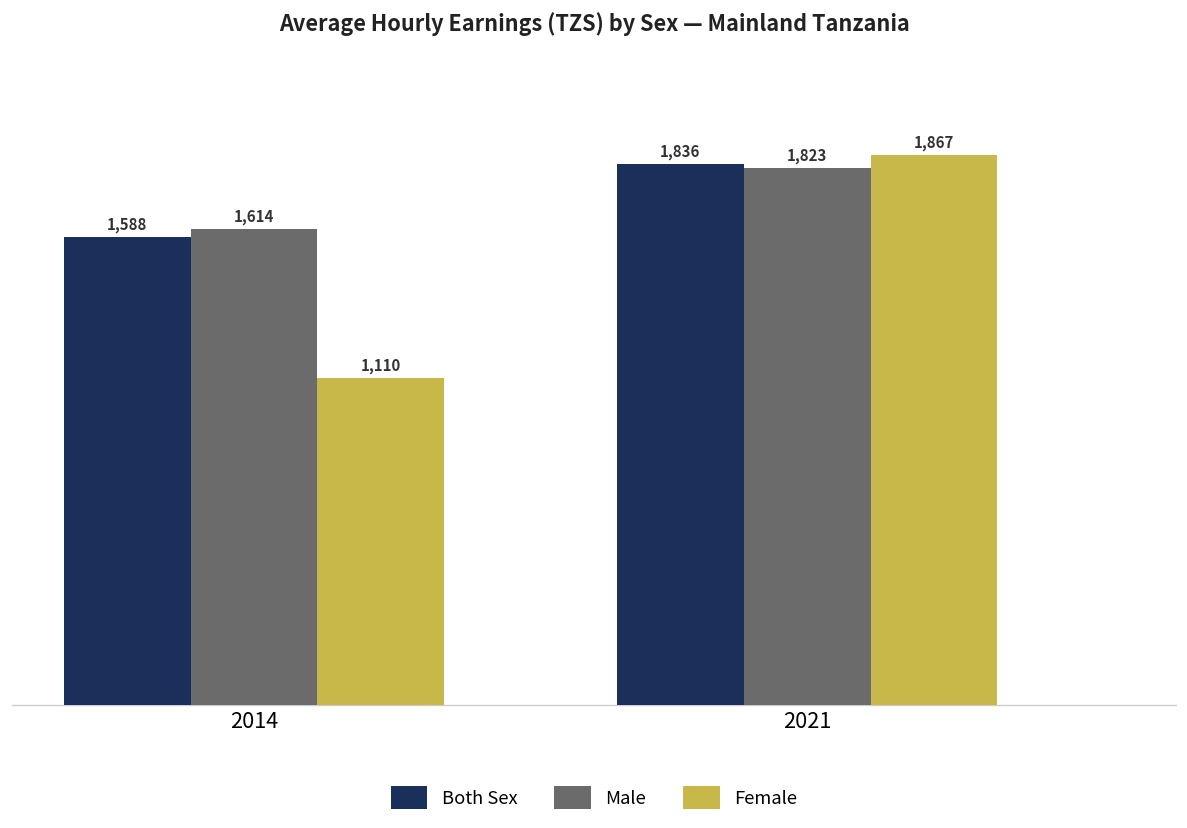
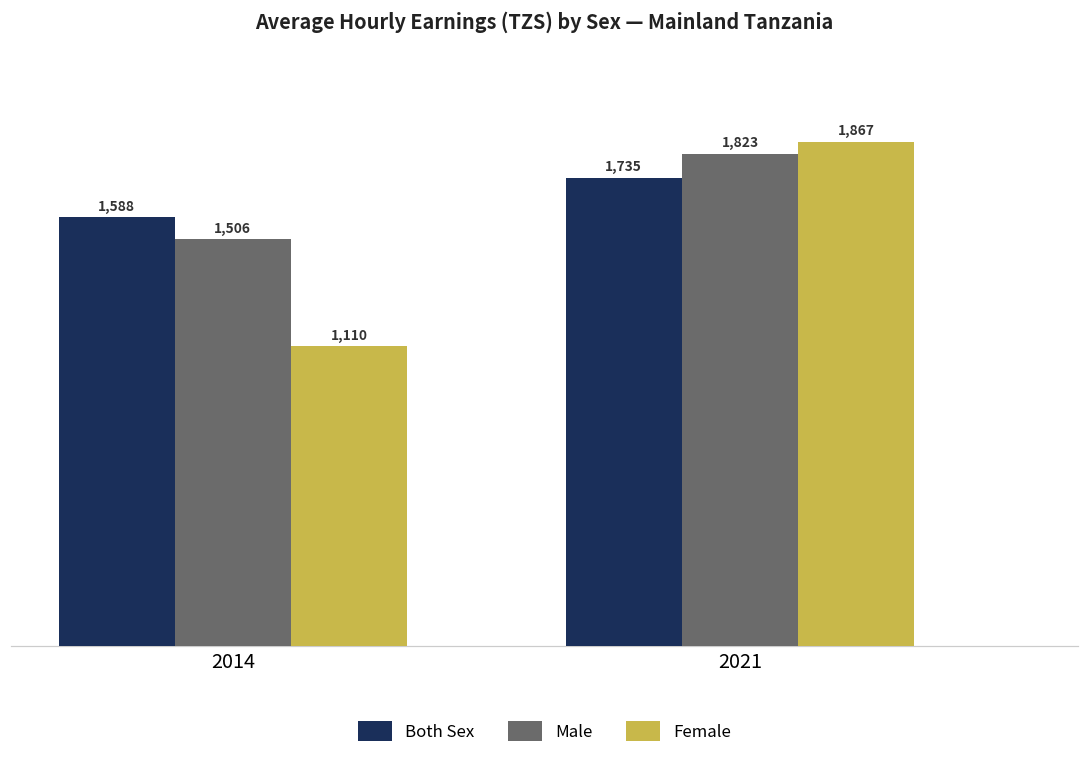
  {
    "Both Sex": {
      "2014": "1,588",
-     "2021": "1,836"
+     "2021": "1,735"
    },
    "Male": {
-     "2014": "1,614",
+     "2014": "1,506",
      "2021": "1,823"
    },
    "Female": {
      "2014": "1,110",
      "2021": "1,867"
    }
  }
